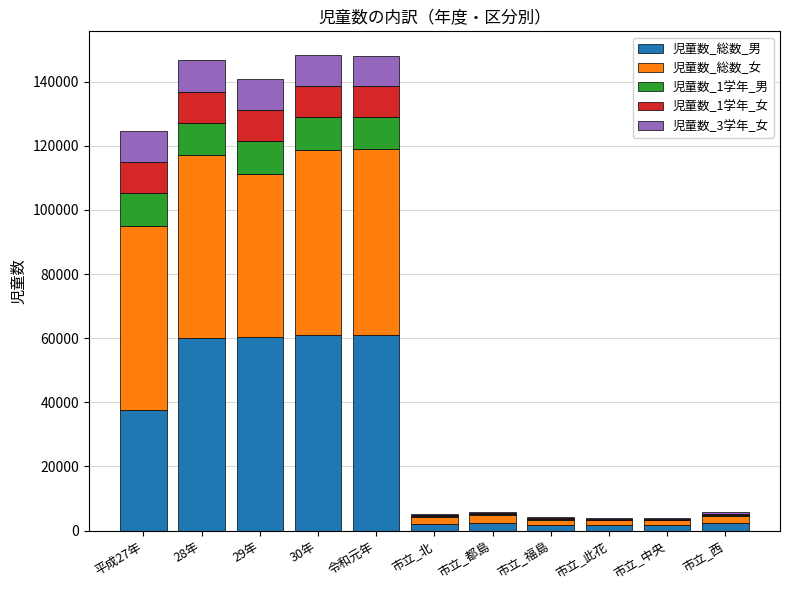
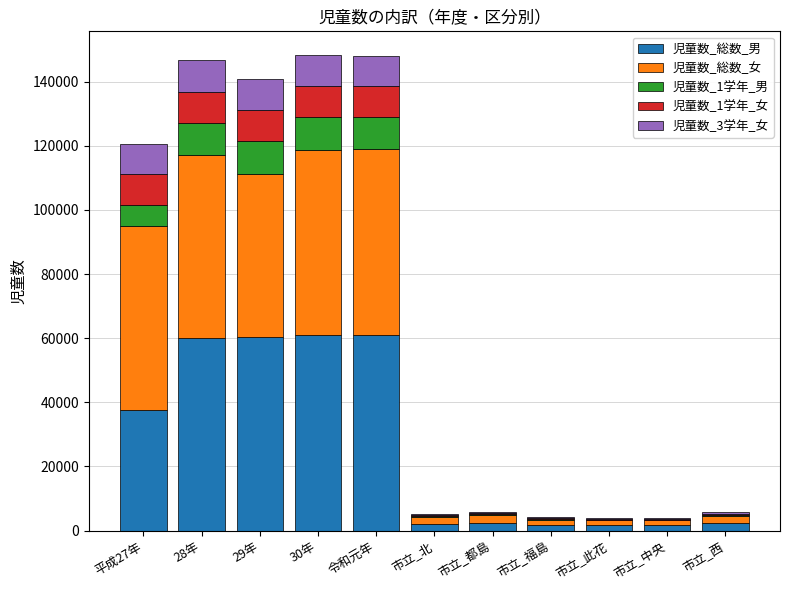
  {
    "児童数_総数_男": {
      "平成27年": 38000,
      "28年": 60000,
      "29年": 60000,
      "30年": 61000,
      "令和元年": 61000,
      "市立_北": 2000,
      "市立_都島": 2000,
      "市立_福島": 2000,
      "市立_此花": 2000,
      "市立_中央": 2000,
      "市立_西": 2000
    },
    "児童数_総数_女": {
      "平成27年": 57000,
      "28年": 57000,
      "29年": 51000,
      "30年": 58000,
      "令和元年": 58000,
      "市立_北": 2000,
      "市立_都島": 2000,
      "市立_福島": 2000,
      "市立_此花": 1000,
      "市立_中央": 2000,
      "市立_西": 2000
    },
    "児童数_1学年_男": {
-     "平成27年": 10000,
+     "平成27年": 6000,
      "28年": 10000,
      "29年": 10000,
      "30年": 10000,
      "令和元年": 10000
    },
    "児童数_1学年_女": {
      "平成27年": 10000,
      "28年": 10000,
      "29年": 10000,
      "30年": 10000,
      "令和元年": 10000
    },
    "児童数_3学年_女": {
      "平成27年": 10000,
      "28年": 10000,
      "29年": 10000,
      "30年": 10000,
      "令和元年": 10000
    }
  }
